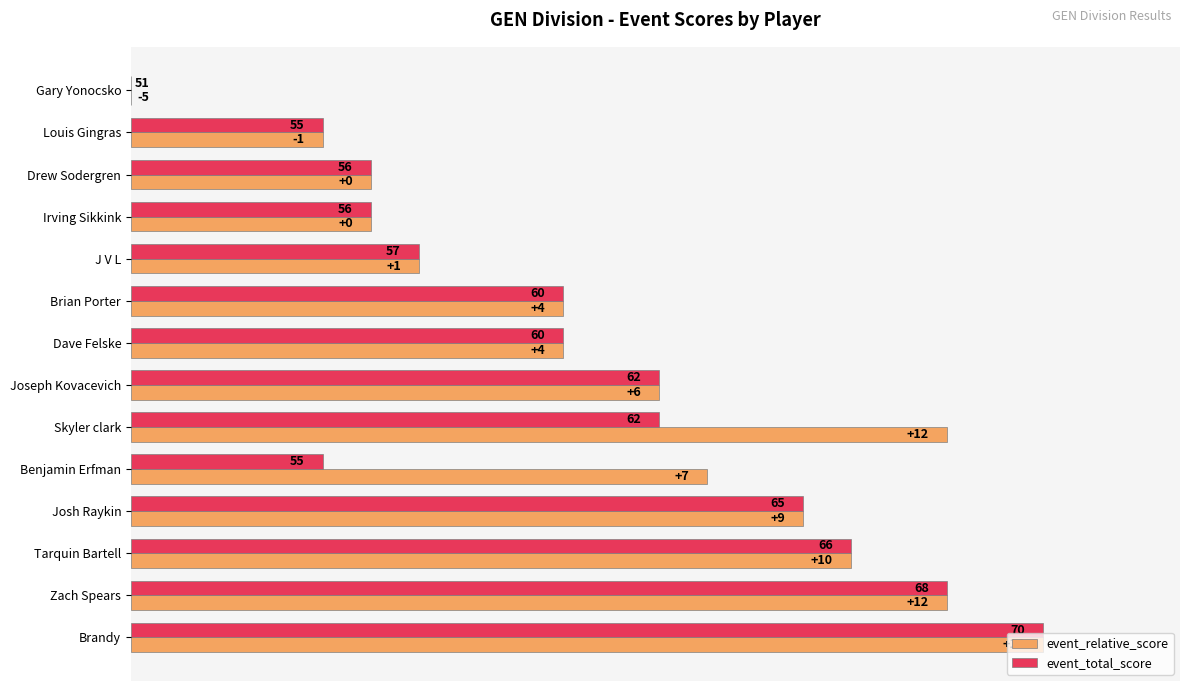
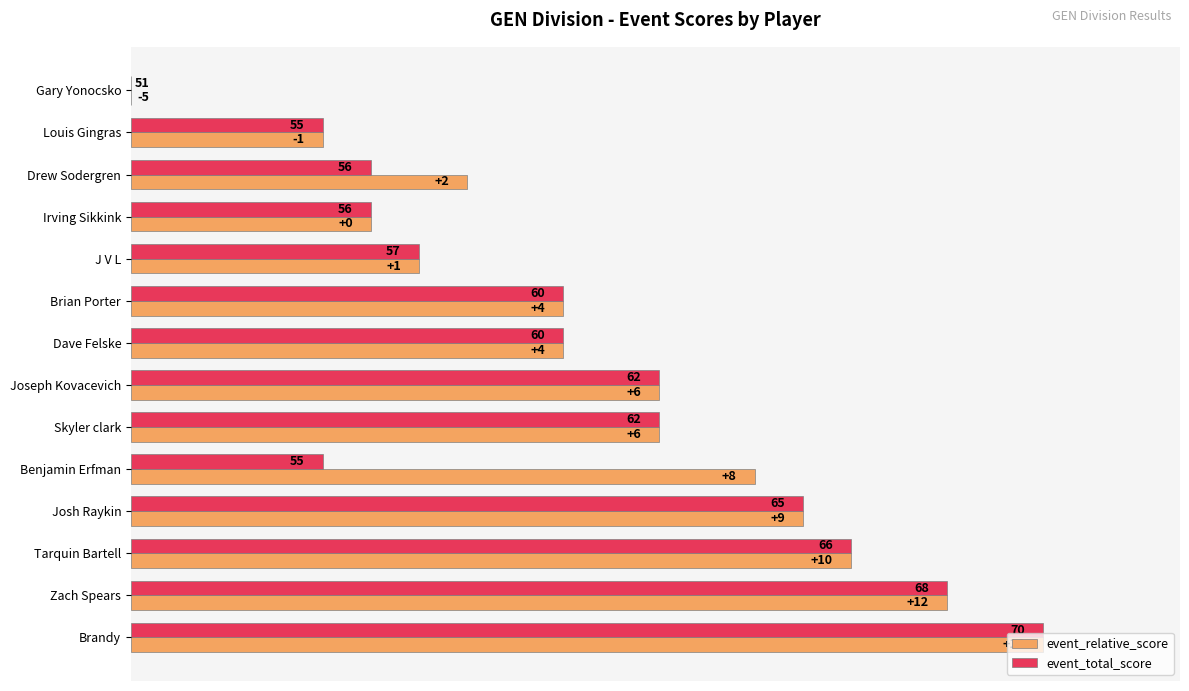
  {
    "event_relative_score": {
-     "Drew Sodergren": "+0",
-     "Skyler clark": "+12",
-     "Benjamin Erfman": "+7"
+     "Drew Sodergren": "+2",
+     "Skyler clark": "+6",
+     "Benjamin Erfman": "+8"
    }
  }
